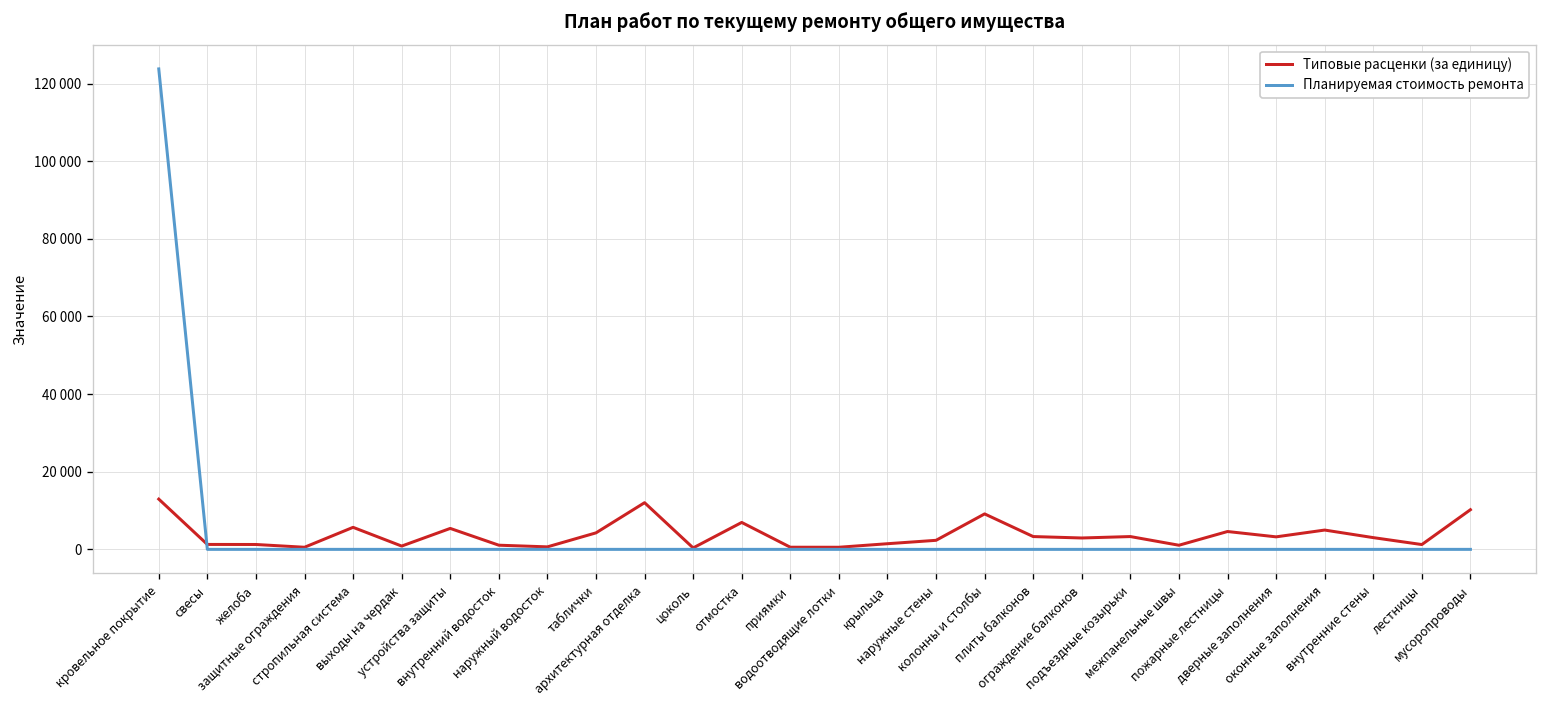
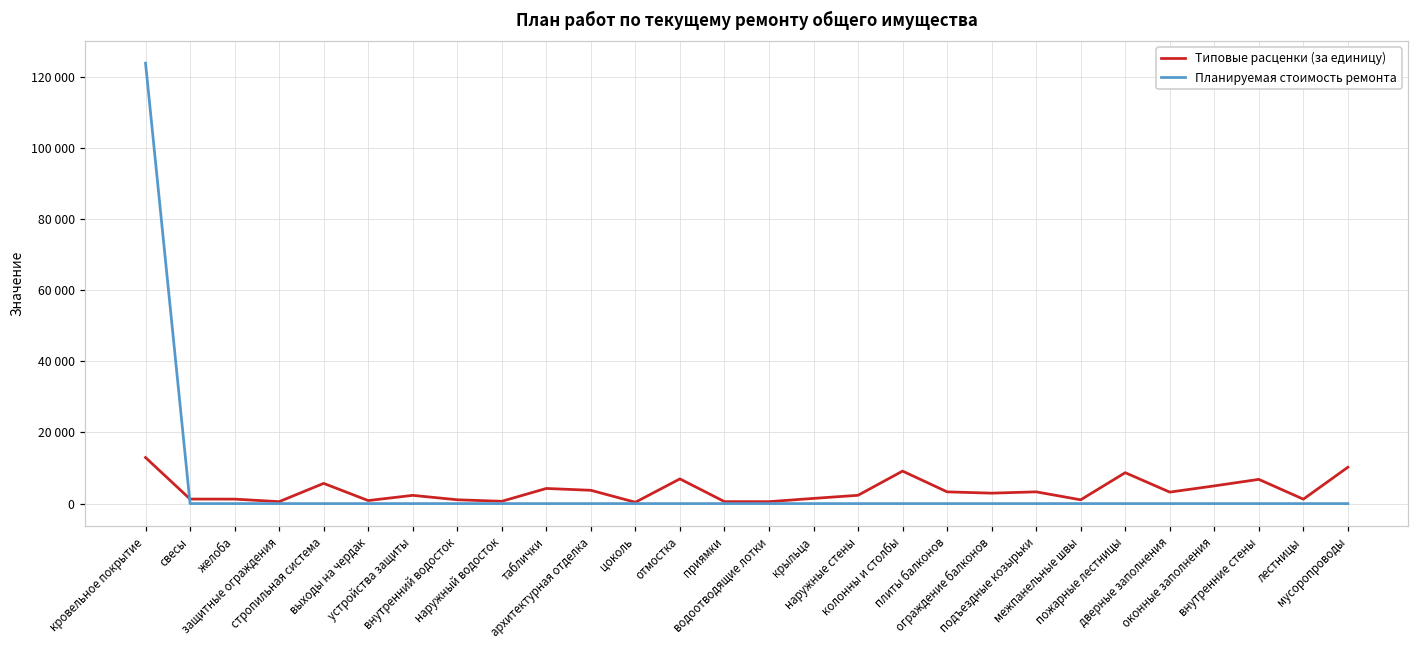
  {
    "Типовые расценки (за единицу)": {
      "кровельное покрытие": 13000,
      "свесы": 1000,
      "желоба": 1000,
      "стропильная система": 6000,
      "выходы на чердак": 1000,
-     "устройства защиты": 5000,
+     "устройства защиты": 2000,
      "внутренний водосток": 1000,
      "таблички": 4000,
-     "архитектурная отделка": 12000,
+     "архитектурная отделка": 4000,
      "отмостка": 7000,
      "крыльца": 1000,
      "наружные стены": 2000,
      "колонны и столбы": 9000,
      "плиты балконов": 3000,
      "ограждение балконов": 3000,
      "подъездные козырьки": 3000,
      "межпанельные швы": 1000,
-     "пожарные лестницы": 5000,
+     "пожарные лестницы": 9000,
      "дверные заполнения": 3000,
      "оконные заполнения": 5000,
-     "внутренние стены": 3000,
+     "внутренние стены": 7000,
      "лестницы": 1000,
      "мусоропроводы": 10000
    },
    "Планируемая стоимость ремонта": {
      "кровельное покрытие": 124000,
      "свесы": 0,
      "желоба": 0,
      "стропильная система": 0,
      "выходы на чердак": 0,
      "устройства защиты": 0,
      "внутренний водосток": 0,
      "таблички": 0,
      "архитектурная отделка": 0,
      "отмостка": 0,
      "крыльца": 0,
      "наружные стены": 0,
      "колонны и столбы": 0,
      "плиты балконов": 0,
      "ограждение балконов": 0,
      "подъездные козырьки": 0,
      "межпанельные швы": 0,
      "пожарные лестницы": 0,
      "дверные заполнения": 0,
      "оконные заполнения": 0,
      "внутренние стены": 0,
      "лестницы": 0,
      "мусоропроводы": 0
    }
  }
